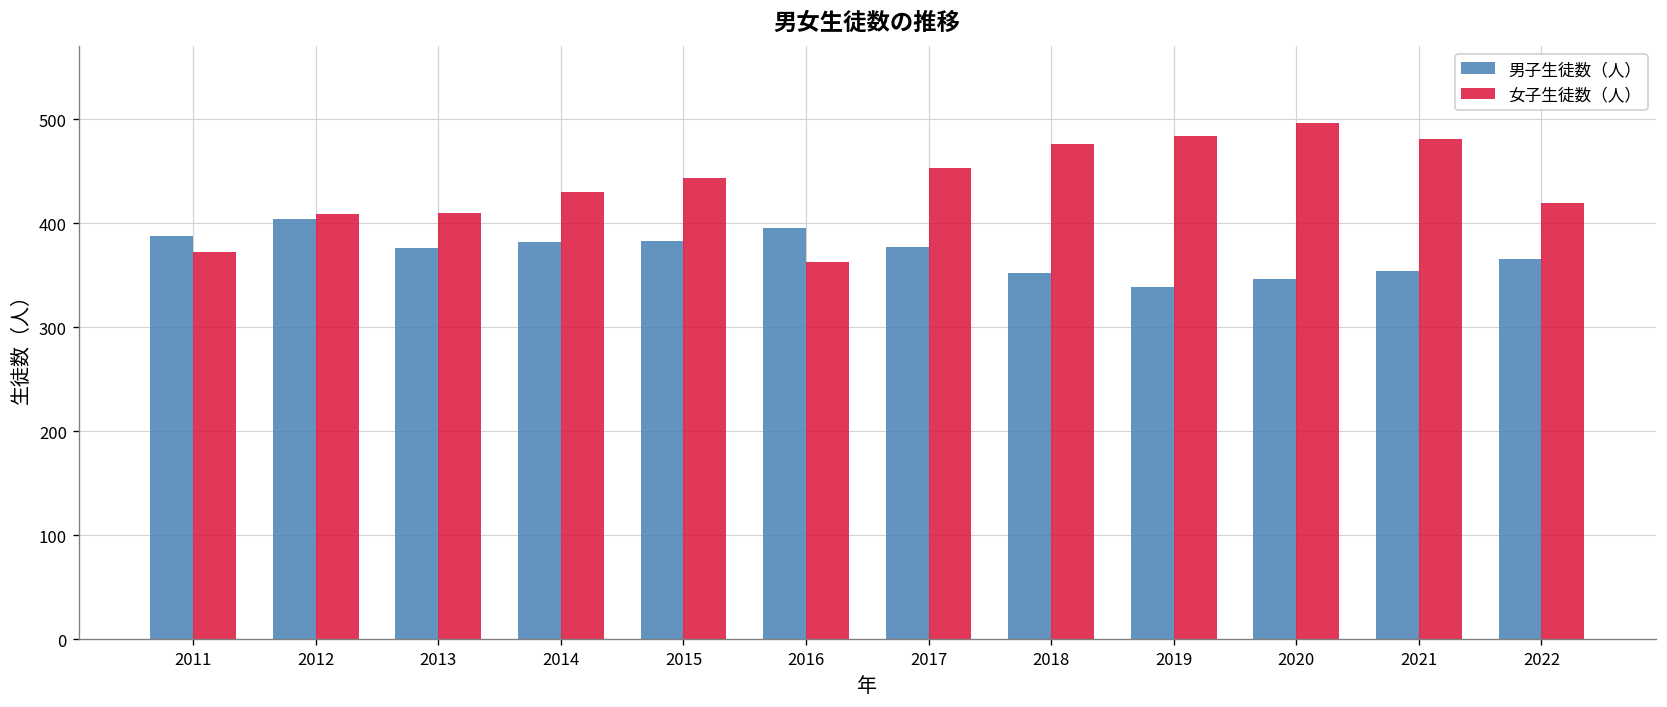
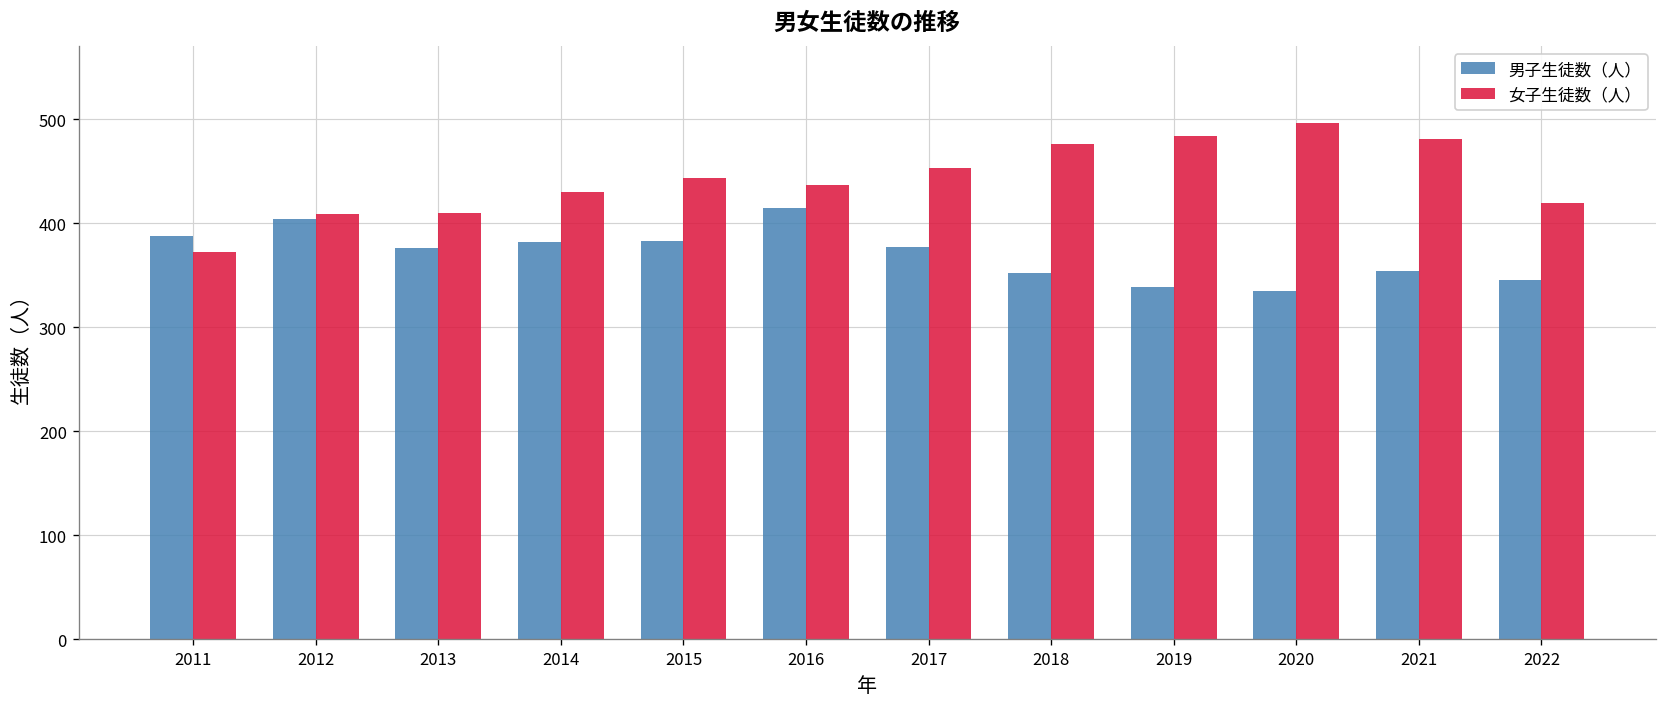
  {
    "男子生徒数（人）": {
      "2011": 390,
      "2012": 400,
      "2013": 380,
      "2014": 380,
      "2015": 380,
-     "2016": 400,
+     "2016": 420,
      "2017": 380,
      "2018": 350,
      "2019": 340,
-     "2020": 350,
+     "2020": 340,
      "2021": 350,
-     "2022": 370
+     "2022": 350
    },
    "女子生徒数（人）": {
      "2011": 370,
      "2012": 410,
      "2013": 410,
      "2014": 430,
      "2015": 440,
-     "2016": 360,
+     "2016": 440,
      "2017": 450,
      "2018": 480,
      "2019": 480,
      "2020": 500,
      "2021": 480,
      "2022": 420
    }
  }
